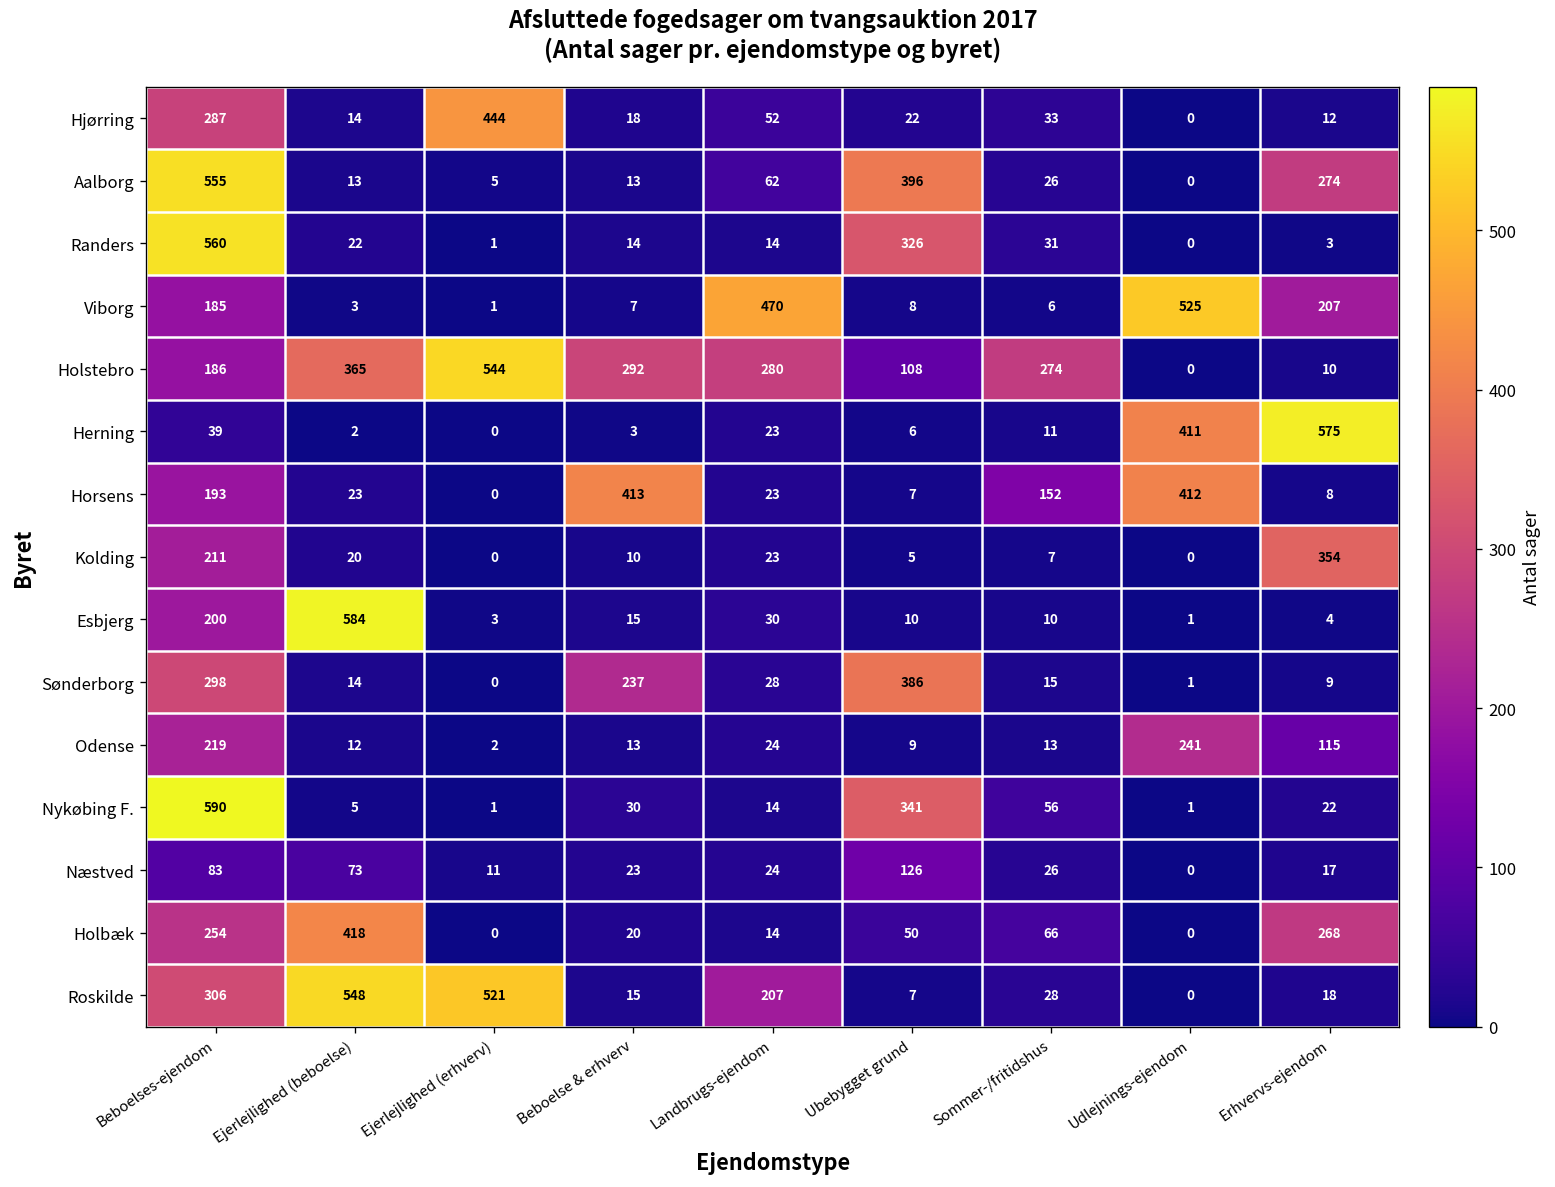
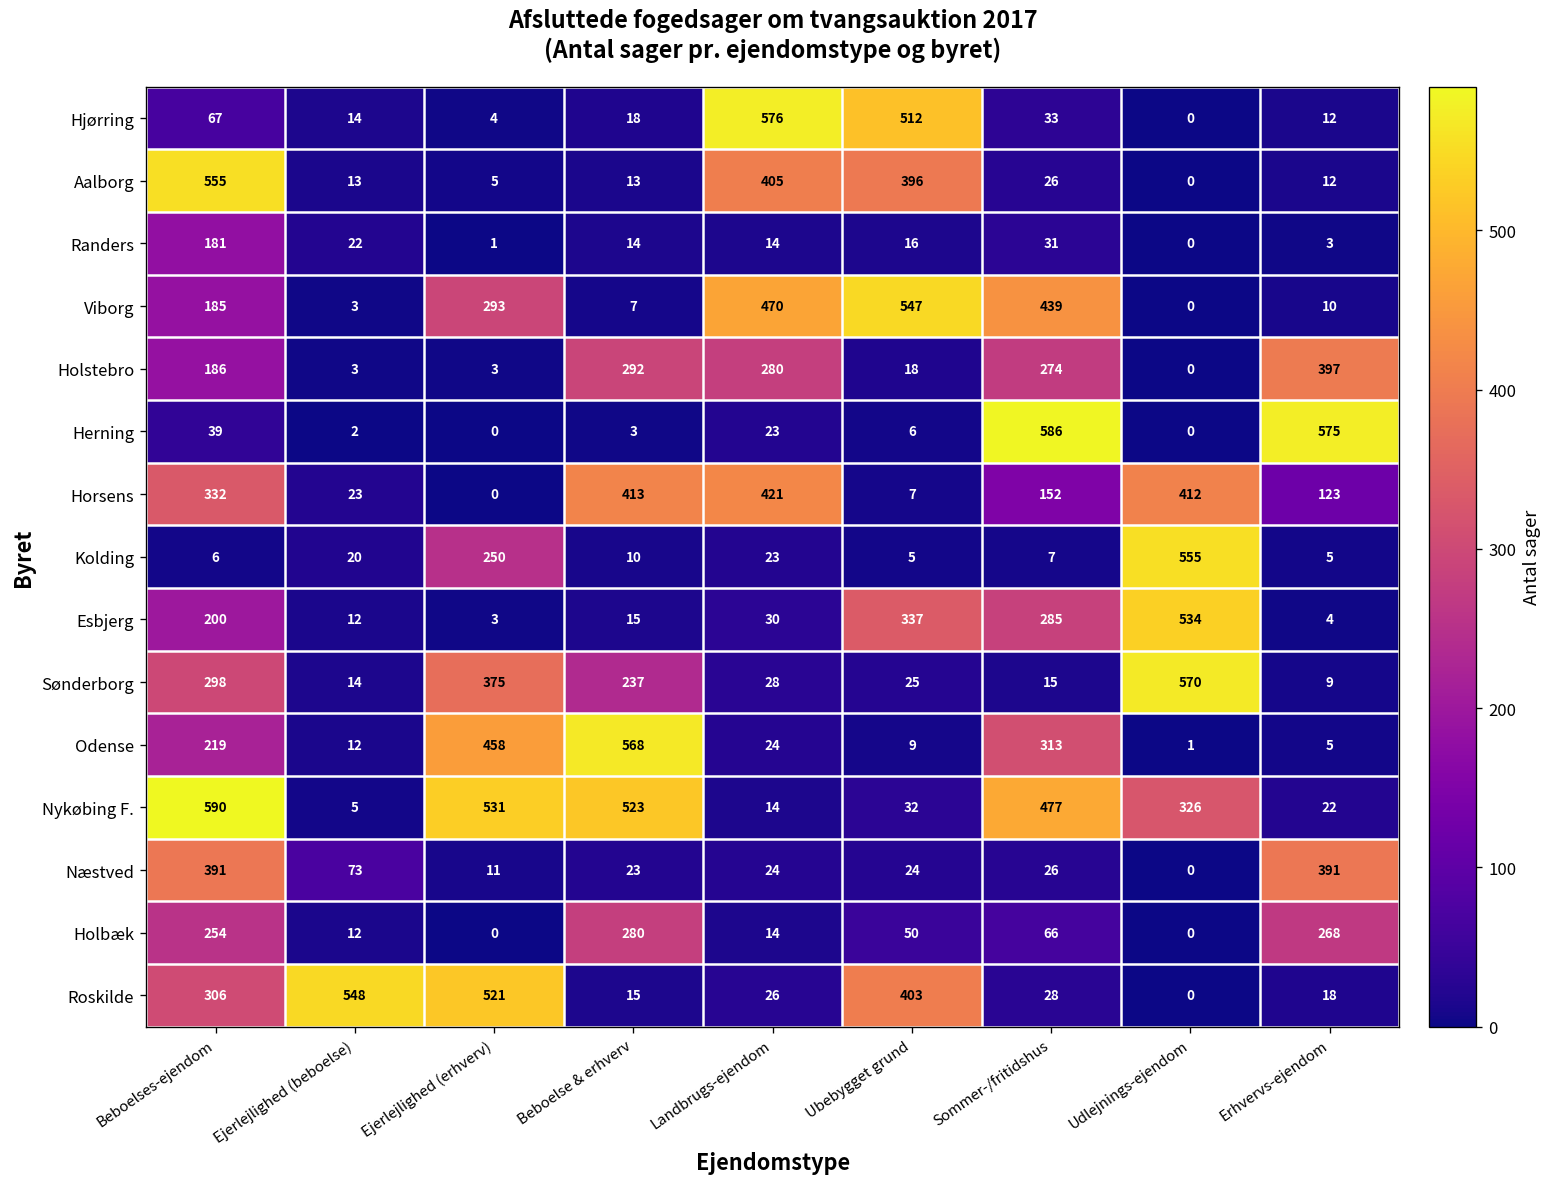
  {
    "Hjørring": {
-     "Beboelses-ejendom": 287,
+     "Beboelses-ejendom": 67,
      "Ejerlejlighed (beboelse)": 14,
-     "Ejerlejlighed (erhverv)": 444,
+     "Ejerlejlighed (erhverv)": 4,
      "Beboelse & erhverv": 18,
-     "Landbrugs-ejendom": 52,
-     "Ubebygget grund": 22,
+     "Landbrugs-ejendom": 576,
+     "Ubebygget grund": 512,
      "Sommer-/fritidshus": 33,
      "Udlejnings-ejendom": 0,
      "Erhvervs-ejendom": 12
    },
    "Aalborg": {
      "Beboelses-ejendom": 555,
      "Ejerlejlighed (beboelse)": 13,
      "Ejerlejlighed (erhverv)": 5,
      "Beboelse & erhverv": 13,
-     "Landbrugs-ejendom": 62,
+     "Landbrugs-ejendom": 405,
      "Ubebygget grund": 396,
      "Sommer-/fritidshus": 26,
      "Udlejnings-ejendom": 0,
-     "Erhvervs-ejendom": 274
+     "Erhvervs-ejendom": 12
    },
    "Randers": {
-     "Beboelses-ejendom": 560,
+     "Beboelses-ejendom": 181,
      "Ejerlejlighed (beboelse)": 22,
      "Ejerlejlighed (erhverv)": 1,
      "Beboelse & erhverv": 14,
      "Landbrugs-ejendom": 14,
-     "Ubebygget grund": 326,
+     "Ubebygget grund": 16,
      "Sommer-/fritidshus": 31,
      "Udlejnings-ejendom": 0,
      "Erhvervs-ejendom": 3
    },
    "Viborg": {
      "Beboelses-ejendom": 185,
      "Ejerlejlighed (beboelse)": 3,
-     "Ejerlejlighed (erhverv)": 1,
+     "Ejerlejlighed (erhverv)": 293,
      "Beboelse & erhverv": 7,
      "Landbrugs-ejendom": 470,
-     "Ubebygget grund": 8,
-     "Sommer-/fritidshus": 6,
-     "Udlejnings-ejendom": 525,
-     "Erhvervs-ejendom": 207
+     "Ubebygget grund": 547,
+     "Sommer-/fritidshus": 439,
+     "Udlejnings-ejendom": 0,
+     "Erhvervs-ejendom": 10
    },
    "Holstebro": {
      "Beboelses-ejendom": 186,
-     "Ejerlejlighed (beboelse)": 365,
-     "Ejerlejlighed (erhverv)": 544,
+     "Ejerlejlighed (beboelse)": 3,
+     "Ejerlejlighed (erhverv)": 3,
      "Beboelse & erhverv": 292,
      "Landbrugs-ejendom": 280,
-     "Ubebygget grund": 108,
+     "Ubebygget grund": 18,
      "Sommer-/fritidshus": 274,
      "Udlejnings-ejendom": 0,
-     "Erhvervs-ejendom": 10
+     "Erhvervs-ejendom": 397
    },
    "Herning": {
      "Beboelses-ejendom": 39,
      "Ejerlejlighed (beboelse)": 2,
      "Ejerlejlighed (erhverv)": 0,
      "Beboelse & erhverv": 3,
      "Landbrugs-ejendom": 23,
      "Ubebygget grund": 6,
-     "Sommer-/fritidshus": 11,
-     "Udlejnings-ejendom": 411,
+     "Sommer-/fritidshus": 586,
+     "Udlejnings-ejendom": 0,
      "Erhvervs-ejendom": 575
    },
    "Horsens": {
-     "Beboelses-ejendom": 193,
+     "Beboelses-ejendom": 332,
      "Ejerlejlighed (beboelse)": 23,
      "Ejerlejlighed (erhverv)": 0,
      "Beboelse & erhverv": 413,
-     "Landbrugs-ejendom": 23,
+     "Landbrugs-ejendom": 421,
      "Ubebygget grund": 7,
      "Sommer-/fritidshus": 152,
      "Udlejnings-ejendom": 412,
-     "Erhvervs-ejendom": 8
+     "Erhvervs-ejendom": 123
    },
    "Kolding": {
-     "Beboelses-ejendom": 211,
+     "Beboelses-ejendom": 6,
      "Ejerlejlighed (beboelse)": 20,
-     "Ejerlejlighed (erhverv)": 0,
+     "Ejerlejlighed (erhverv)": 250,
      "Beboelse & erhverv": 10,
      "Landbrugs-ejendom": 23,
      "Ubebygget grund": 5,
      "Sommer-/fritidshus": 7,
-     "Udlejnings-ejendom": 0,
-     "Erhvervs-ejendom": 354
+     "Udlejnings-ejendom": 555,
+     "Erhvervs-ejendom": 5
    },
    "Esbjerg": {
      "Beboelses-ejendom": 200,
-     "Ejerlejlighed (beboelse)": 584,
+     "Ejerlejlighed (beboelse)": 12,
      "Ejerlejlighed (erhverv)": 3,
      "Beboelse & erhverv": 15,
      "Landbrugs-ejendom": 30,
-     "Ubebygget grund": 10,
-     "Sommer-/fritidshus": 10,
-     "Udlejnings-ejendom": 1,
+     "Ubebygget grund": 337,
+     "Sommer-/fritidshus": 285,
+     "Udlejnings-ejendom": 534,
      "Erhvervs-ejendom": 4
    },
    "Sønderborg": {
      "Beboelses-ejendom": 298,
      "Ejerlejlighed (beboelse)": 14,
-     "Ejerlejlighed (erhverv)": 0,
+     "Ejerlejlighed (erhverv)": 375,
      "Beboelse & erhverv": 237,
      "Landbrugs-ejendom": 28,
-     "Ubebygget grund": 386,
+     "Ubebygget grund": 25,
      "Sommer-/fritidshus": 15,
-     "Udlejnings-ejendom": 1,
+     "Udlejnings-ejendom": 570,
      "Erhvervs-ejendom": 9
    },
    "Odense": {
      "Beboelses-ejendom": 219,
      "Ejerlejlighed (beboelse)": 12,
-     "Ejerlejlighed (erhverv)": 2,
-     "Beboelse & erhverv": 13,
+     "Ejerlejlighed (erhverv)": 458,
+     "Beboelse & erhverv": 568,
      "Landbrugs-ejendom": 24,
      "Ubebygget grund": 9,
-     "Sommer-/fritidshus": 13,
-     "Udlejnings-ejendom": 241,
-     "Erhvervs-ejendom": 115
+     "Sommer-/fritidshus": 313,
+     "Udlejnings-ejendom": 1,
+     "Erhvervs-ejendom": 5
    },
    "Nykøbing F.": {
      "Beboelses-ejendom": 590,
      "Ejerlejlighed (beboelse)": 5,
-     "Ejerlejlighed (erhverv)": 1,
-     "Beboelse & erhverv": 30,
+     "Ejerlejlighed (erhverv)": 531,
+     "Beboelse & erhverv": 523,
      "Landbrugs-ejendom": 14,
-     "Ubebygget grund": 341,
-     "Sommer-/fritidshus": 56,
-     "Udlejnings-ejendom": 1,
+     "Ubebygget grund": 32,
+     "Sommer-/fritidshus": 477,
+     "Udlejnings-ejendom": 326,
      "Erhvervs-ejendom": 22
    },
    "Næstved": {
-     "Beboelses-ejendom": 83,
+     "Beboelses-ejendom": 391,
      "Ejerlejlighed (beboelse)": 73,
      "Ejerlejlighed (erhverv)": 11,
      "Beboelse & erhverv": 23,
      "Landbrugs-ejendom": 24,
-     "Ubebygget grund": 126,
+     "Ubebygget grund": 24,
      "Sommer-/fritidshus": 26,
      "Udlejnings-ejendom": 0,
-     "Erhvervs-ejendom": 17
+     "Erhvervs-ejendom": 391
    },
    "Holbæk": {
      "Beboelses-ejendom": 254,
-     "Ejerlejlighed (beboelse)": 418,
+     "Ejerlejlighed (beboelse)": 12,
      "Ejerlejlighed (erhverv)": 0,
-     "Beboelse & erhverv": 20,
+     "Beboelse & erhverv": 280,
      "Landbrugs-ejendom": 14,
      "Ubebygget grund": 50,
      "Sommer-/fritidshus": 66,
      "Udlejnings-ejendom": 0,
      "Erhvervs-ejendom": 268
    },
    "Roskilde": {
      "Beboelses-ejendom": 306,
      "Ejerlejlighed (beboelse)": 548,
      "Ejerlejlighed (erhverv)": 521,
      "Beboelse & erhverv": 15,
-     "Landbrugs-ejendom": 207,
-     "Ubebygget grund": 7,
+     "Landbrugs-ejendom": 26,
+     "Ubebygget grund": 403,
      "Sommer-/fritidshus": 28,
      "Udlejnings-ejendom": 0,
      "Erhvervs-ejendom": 18
    }
  }
